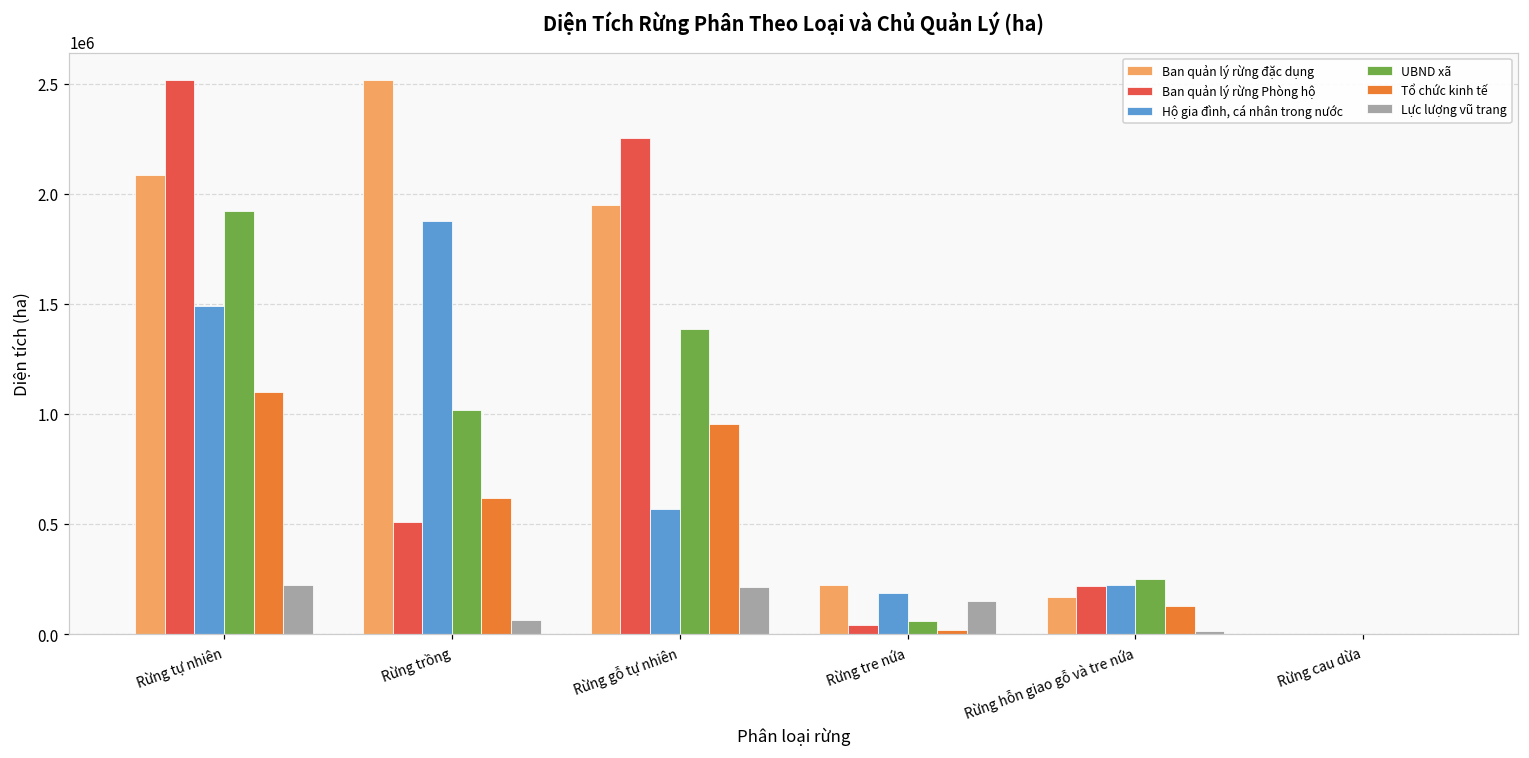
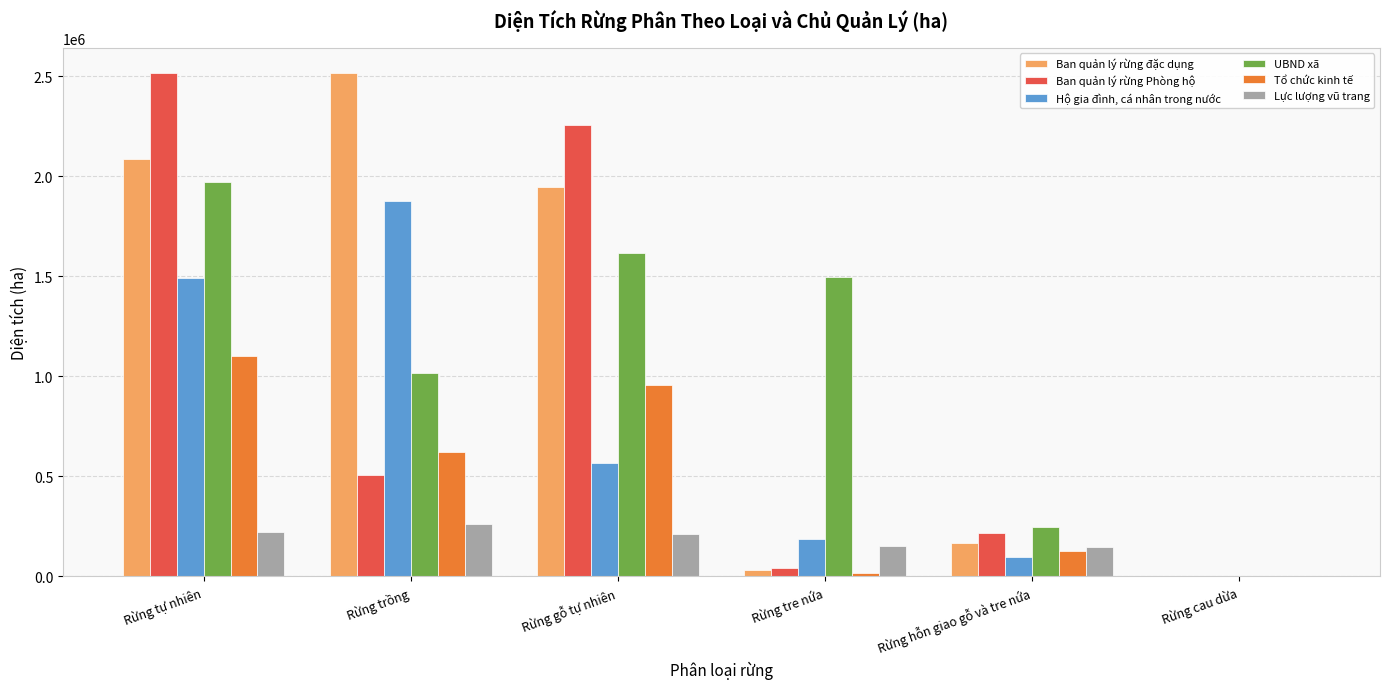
  {
    "Ban quản lý rừng đặc dụng": {
      "Rừng tự nhiên": 2090000,
      "Rừng trồng": 2520000,
      "Rừng gỗ tự nhiên": 1950000,
-     "Rừng tre nứa": 220000,
+     "Rừng tre nứa": 30000,
      "Rừng hỗn giao gỗ và tre nứa": 170000
    },
    "Hộ gia đình, cá nhân trong nước": {
      "Rừng tự nhiên": 1490000,
      "Rừng trồng": 1870000,
      "Rừng gỗ tự nhiên": 570000,
      "Rừng tre nứa": 180000,
-     "Rừng hỗn giao gỗ và tre nứa": 220000
+     "Rừng hỗn giao gỗ và tre nứa": 100000
    },
    "UBND xã": {
-     "Rừng tự nhiên": 1920000,
+     "Rừng tự nhiên": 1970000,
      "Rừng trồng": 1020000,
-     "Rừng gỗ tự nhiên": 1390000,
-     "Rừng tre nứa": 60000,
+     "Rừng gỗ tự nhiên": 1610000,
+     "Rừng tre nứa": 1490000,
      "Rừng hỗn giao gỗ và tre nứa": 250000
    },
    "Lực lượng vũ trang": {
      "Rừng tự nhiên": 220000,
-     "Rừng trồng": 60000,
+     "Rừng trồng": 260000,
      "Rừng gỗ tự nhiên": 210000,
      "Rừng tre nứa": 150000,
-     "Rừng hỗn giao gỗ và tre nứa": 10000,
+     "Rừng hỗn giao gỗ và tre nứa": 150000,
      "Rừng cau dừa": 0
    }
  }
